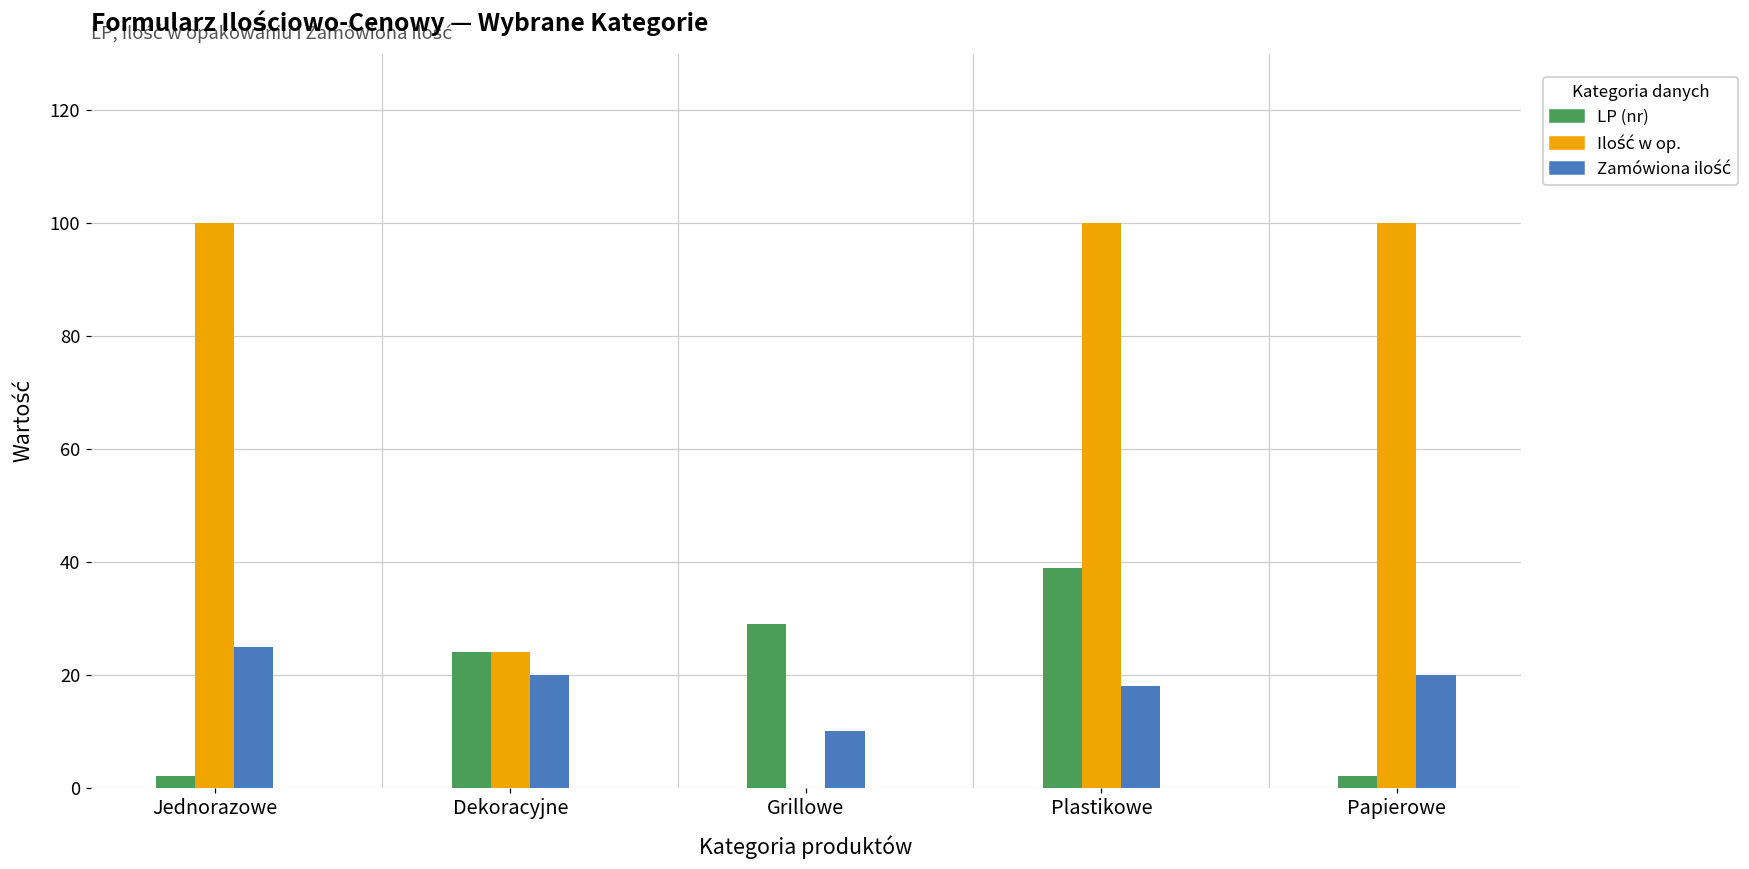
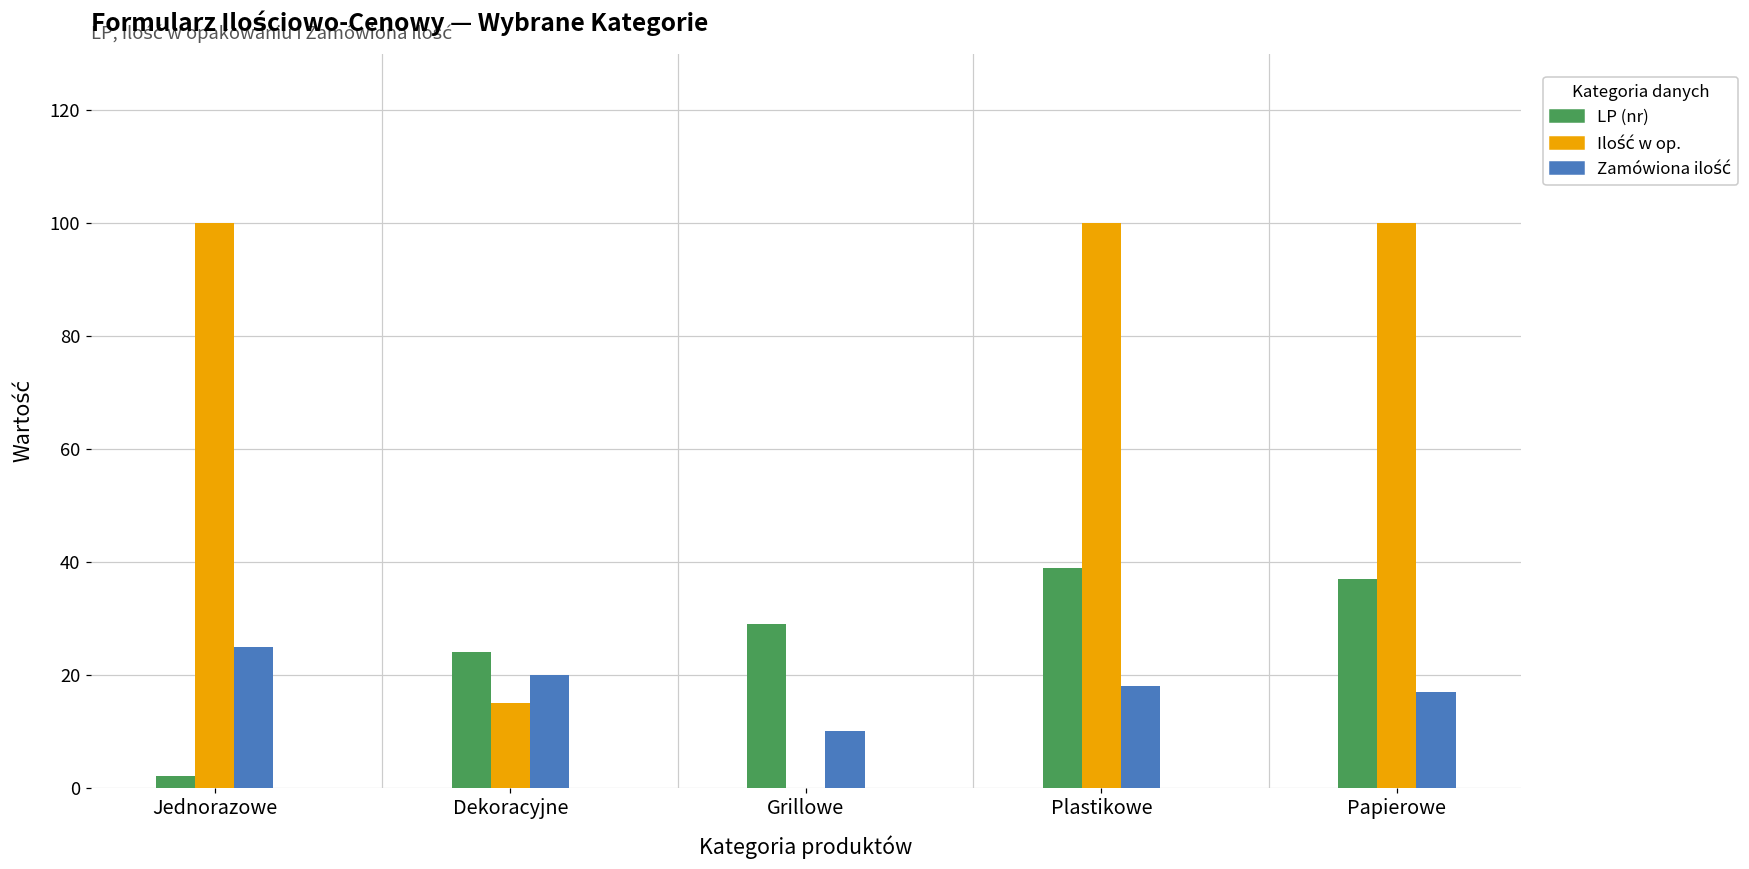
  {
    "LP (nr)": {
      "Jednorazowe": 2,
      "Dekoracyjne": 24,
      "Grillowe": 29,
      "Plastikowe": 39,
-     "Papierowe": 2
+     "Papierowe": 37
    },
    "Ilość w op.": {
      "Jednorazowe": 100,
-     "Dekoracyjne": 24,
+     "Dekoracyjne": 15,
      "Grillowe": 0,
      "Plastikowe": 100,
      "Papierowe": 100
    },
    "Zamówiona ilość": {
      "Jednorazowe": 25,
      "Dekoracyjne": 20,
      "Grillowe": 10,
      "Plastikowe": 18,
-     "Papierowe": 20
+     "Papierowe": 17
    }
  }
